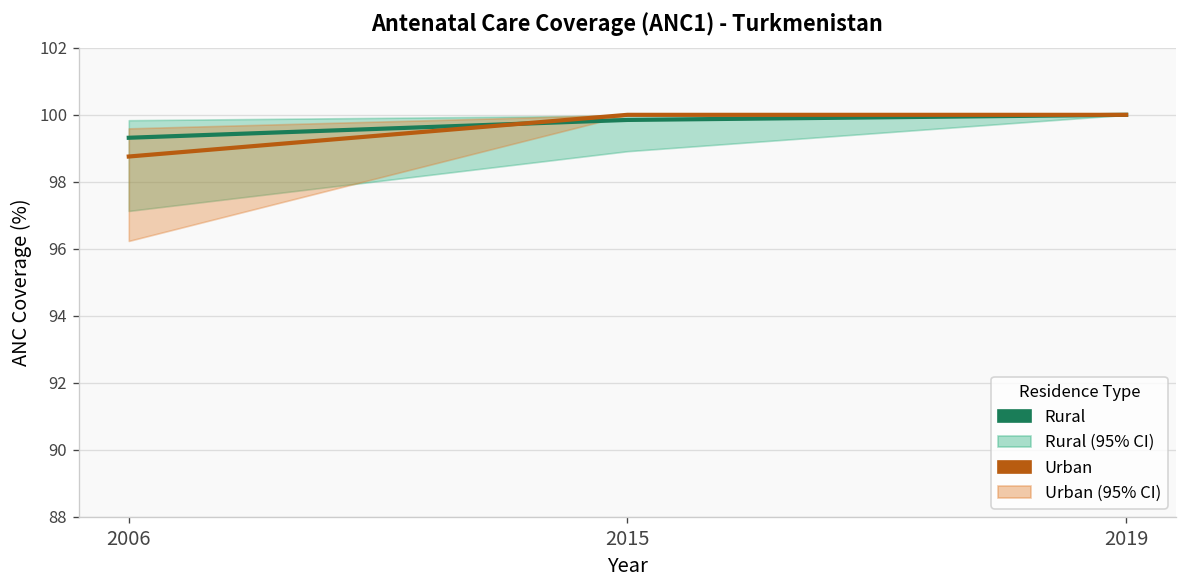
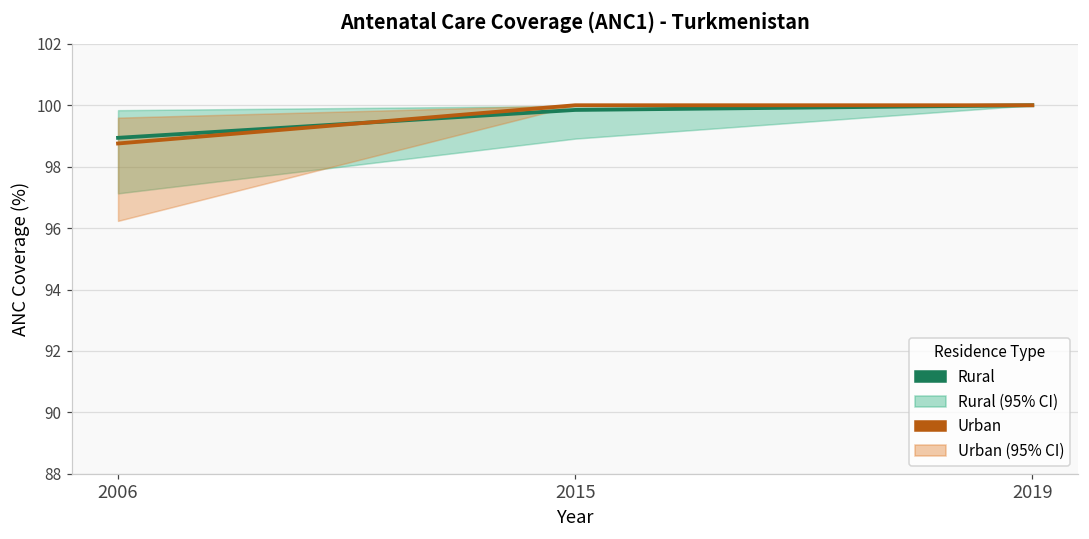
  {
    "Rural": {
-     "2006": 99.3,
+     "2006": 98.9,
      "2015": 99.8
    }
  }
